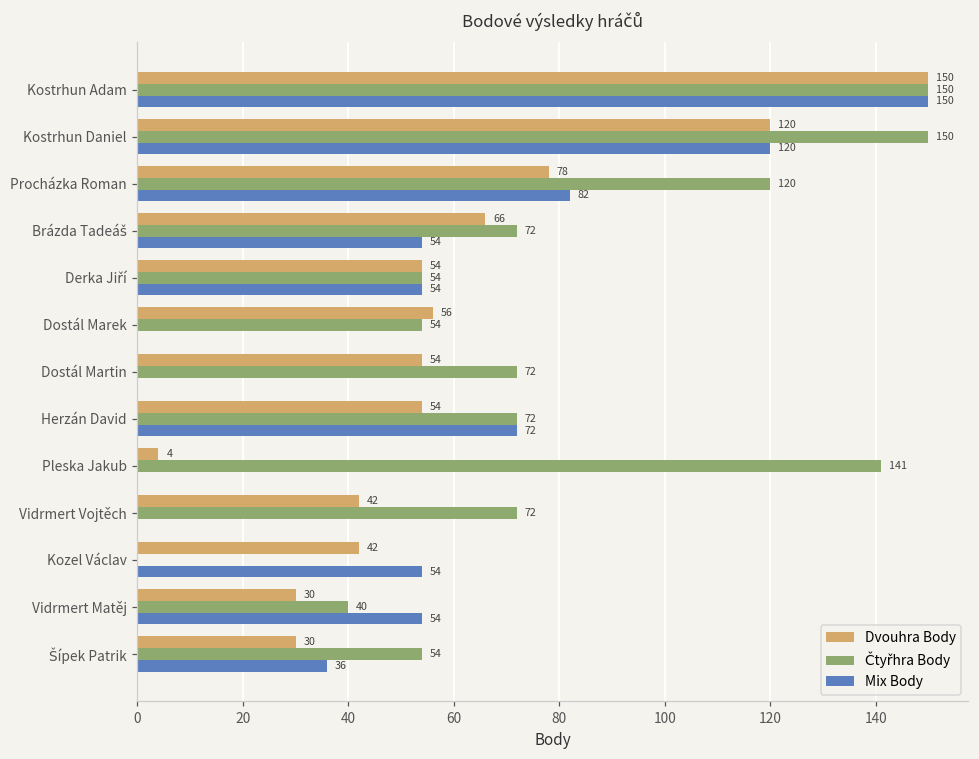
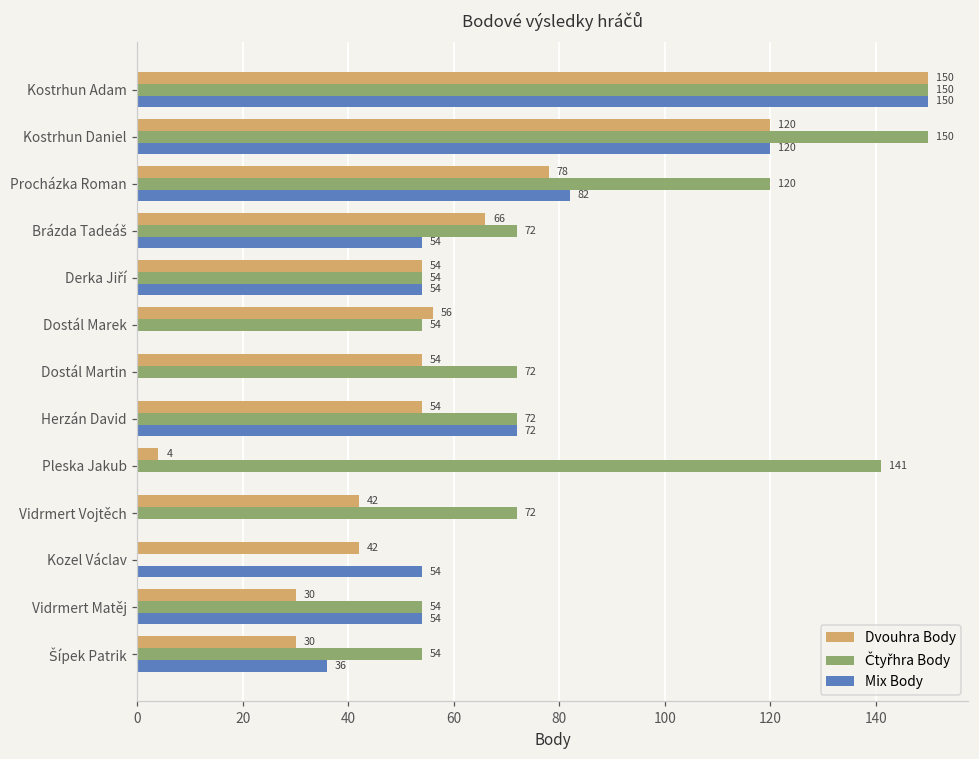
  {
    "Dvouhra Body": {
      "Kostrhun Adam": 150,
      "Kostrhun Daniel": 120,
      "Procházka Roman": 78,
      "Brázda Tadeáš": 66,
      "Derka Jiří": 54,
      "Dostál Marek": 56,
      "Dostál Martin": 54,
      "Herzán David": 54,
      "Pleska Jakub": 4,
      "Vidrmert Vojtěch": 42,
      "Kozel Václav": 42,
      "Vidrmert Matěj": 30,
      "Šípek Patrik": 30
    },
    "Čtyřhra Body": {
      "Kostrhun Adam": 150,
      "Kostrhun Daniel": 150,
      "Procházka Roman": 120,
      "Brázda Tadeáš": 72,
      "Derka Jiří": 54,
      "Dostál Marek": 54,
      "Dostál Martin": 72,
      "Herzán David": 72,
      "Pleska Jakub": 141,
      "Vidrmert Vojtěch": 72,
-     "Vidrmert Matěj": 40,
+     "Vidrmert Matěj": 54,
      "Šípek Patrik": 54
    },
    "Mix Body": {
      "Kostrhun Adam": 150,
      "Kostrhun Daniel": 120,
      "Procházka Roman": 82,
      "Brázda Tadeáš": 54,
      "Derka Jiří": 54,
      "Herzán David": 72,
      "Kozel Václav": 54,
      "Vidrmert Matěj": 54,
      "Šípek Patrik": 36
    }
  }
